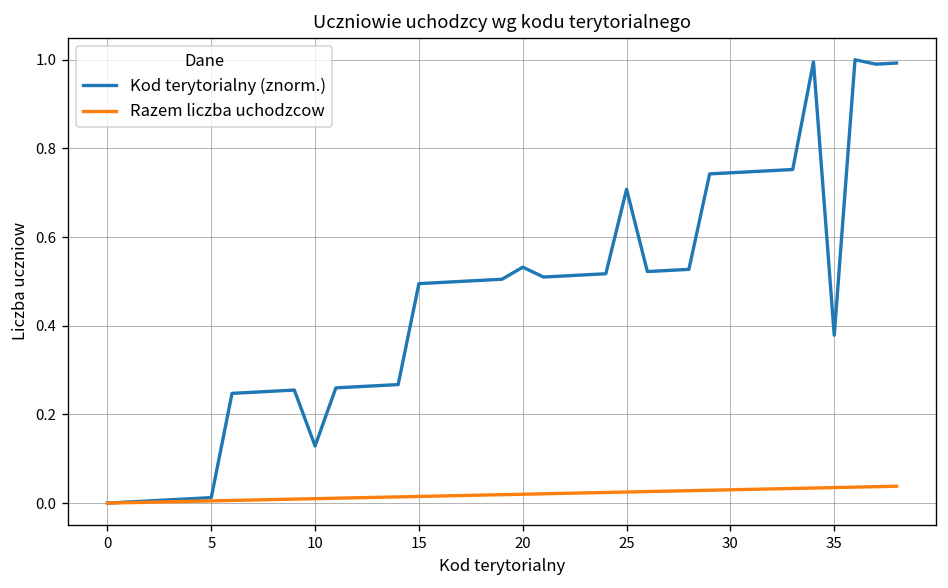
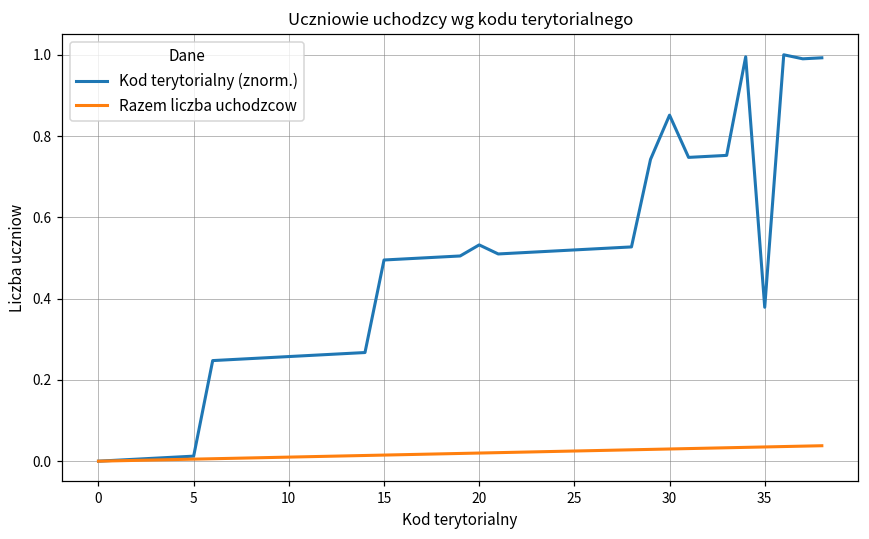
  {
    "Kod terytorialny (znorm.)": {
      "5": 0.01,
-     "10": 0.13,
+     "10": 0.26,
      "15": 0.50,
      "20": 0.53,
-     "25": 0.71,
-     "30": 0.75,
+     "25": 0.52,
+     "30": 0.85,
      "35": 0.38
    },
    "Razem liczba uchodzcow": {
      "5": 0.01,
      "10": 0.01,
      "15": 0.02,
      "20": 0.02,
      "25": 0.03,
      "30": 0.03,
      "35": 0.04
    }
  }
